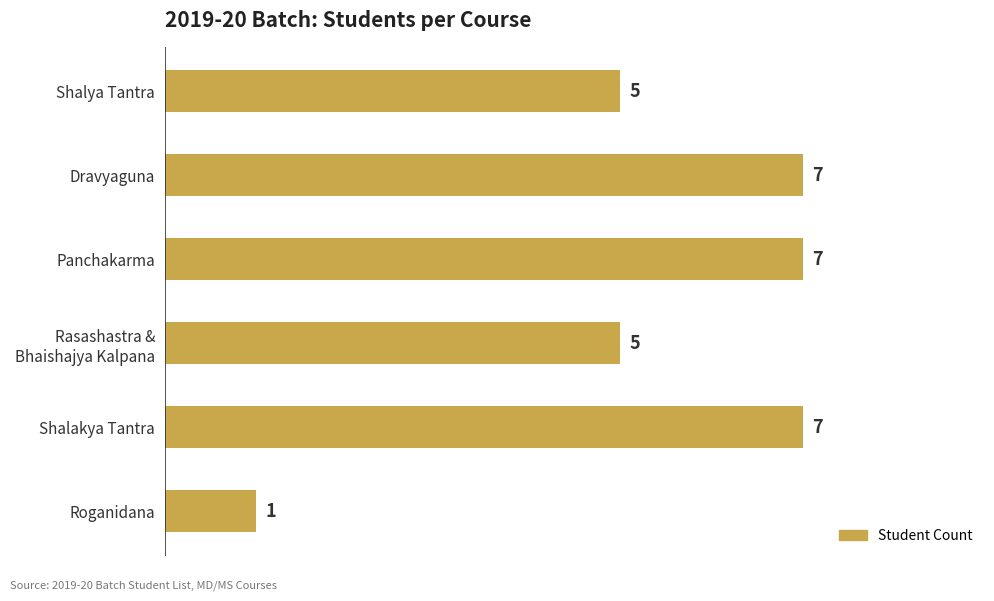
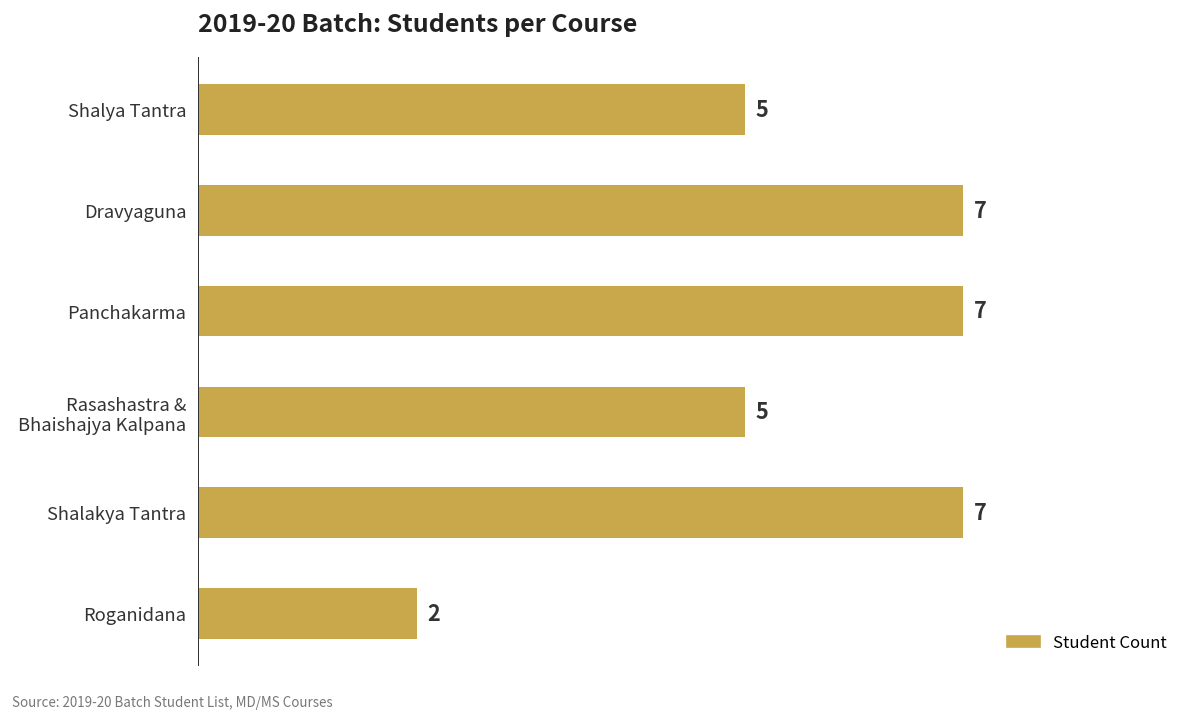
  {
    "Shalya Tantra": 5,
    "Dravyaguna": 7,
    "Panchakarma": 7,
    "Rasashastra & Bhaishajya Kalpana": 5,
    "Shalakya Tantra": 7,
-   "Roganidana": 1
+   "Roganidana": 2
  }
